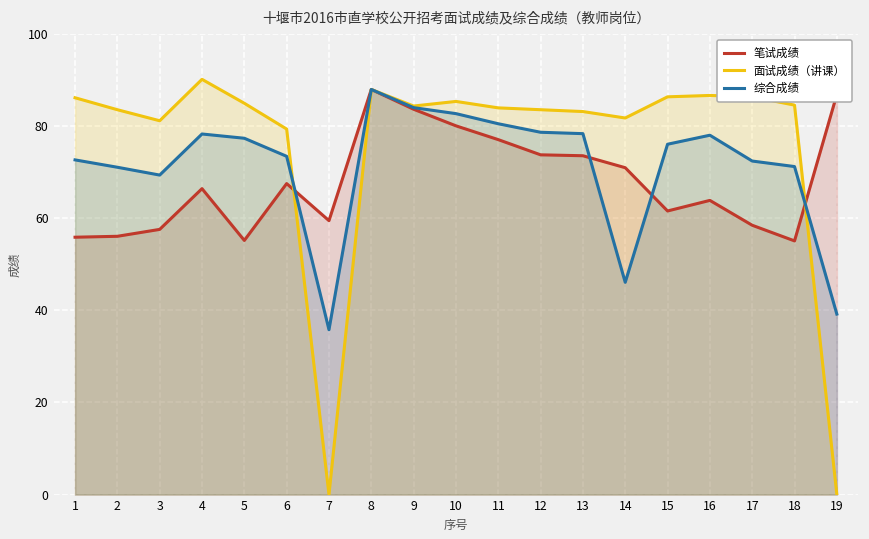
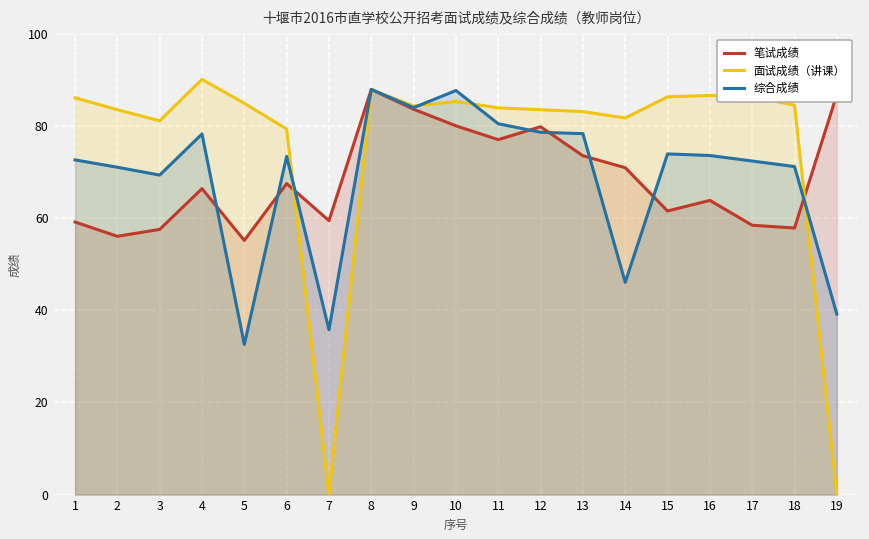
  {
    "笔试成绩": {
-     "1": 56,
+     "1": 59,
      "2": 56,
      "3": 58,
      "4": 66,
      "5": 55,
      "6": 68,
      "7": 60,
      "10": 80,
      "11": 77,
-     "12": 74,
+     "12": 80,
      "13": 74,
      "14": 71,
      "15": 62,
      "16": 64,
      "17": 59,
-     "18": 55
+     "18": 58
    },
    "面试成绩（讲课）": {
      "1": 86,
      "2": 84,
      "3": 81,
      "4": 90,
      "5": 85,
      "6": 79,
      "7": 0,
      "10": 85,
      "11": 84,
      "12": 84,
      "13": 83,
      "14": 82,
      "15": 86,
      "16": 87,
      "17": 86,
      "18": 85,
      "19": 0
    },
    "综合成绩": {
      "1": 73,
      "2": 71,
      "3": 69,
      "4": 78,
-     "5": 77,
+     "5": 33,
      "6": 73,
      "7": 36,
-     "10": 83,
+     "10": 88,
      "11": 81,
      "12": 79,
      "13": 78,
      "14": 46,
-     "15": 76,
-     "16": 78,
+     "15": 74,
+     "16": 74,
      "17": 72,
      "18": 71,
      "19": 39
    }
  }
